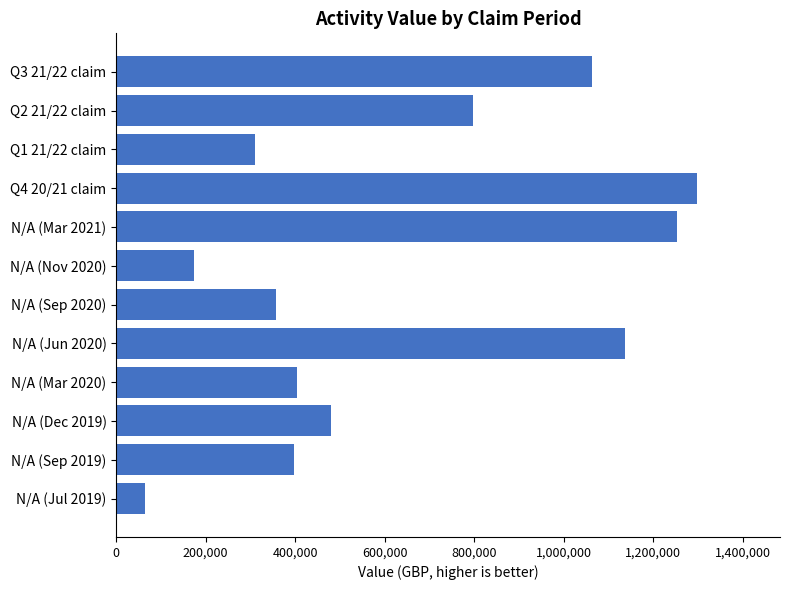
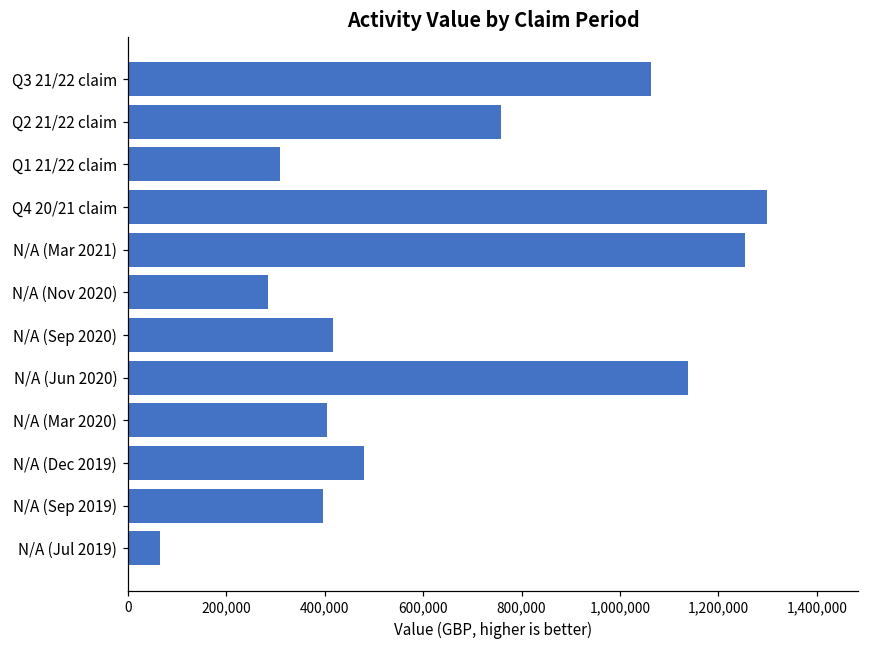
  {
    "Q3 21/22 claim": "1,060,000",
-   "Q2 21/22 claim": "800,000",
+   "Q2 21/22 claim": "760,000",
    "Q1 21/22 claim": "310,000",
    "Q4 20/21 claim": "1,300,000",
    "N/A (Mar 2021)": "1,250,000",
-   "N/A (Nov 2020)": "170,000",
-   "N/A (Sep 2020)": "360,000",
+   "N/A (Nov 2020)": "290,000",
+   "N/A (Sep 2020)": "420,000",
    "N/A (Jun 2020)": "1,140,000",
    "N/A (Mar 2020)": "400,000",
    "N/A (Dec 2019)": "480,000",
    "N/A (Sep 2019)": "400,000",
    "N/A (Jul 2019)": "60,000"
  }
